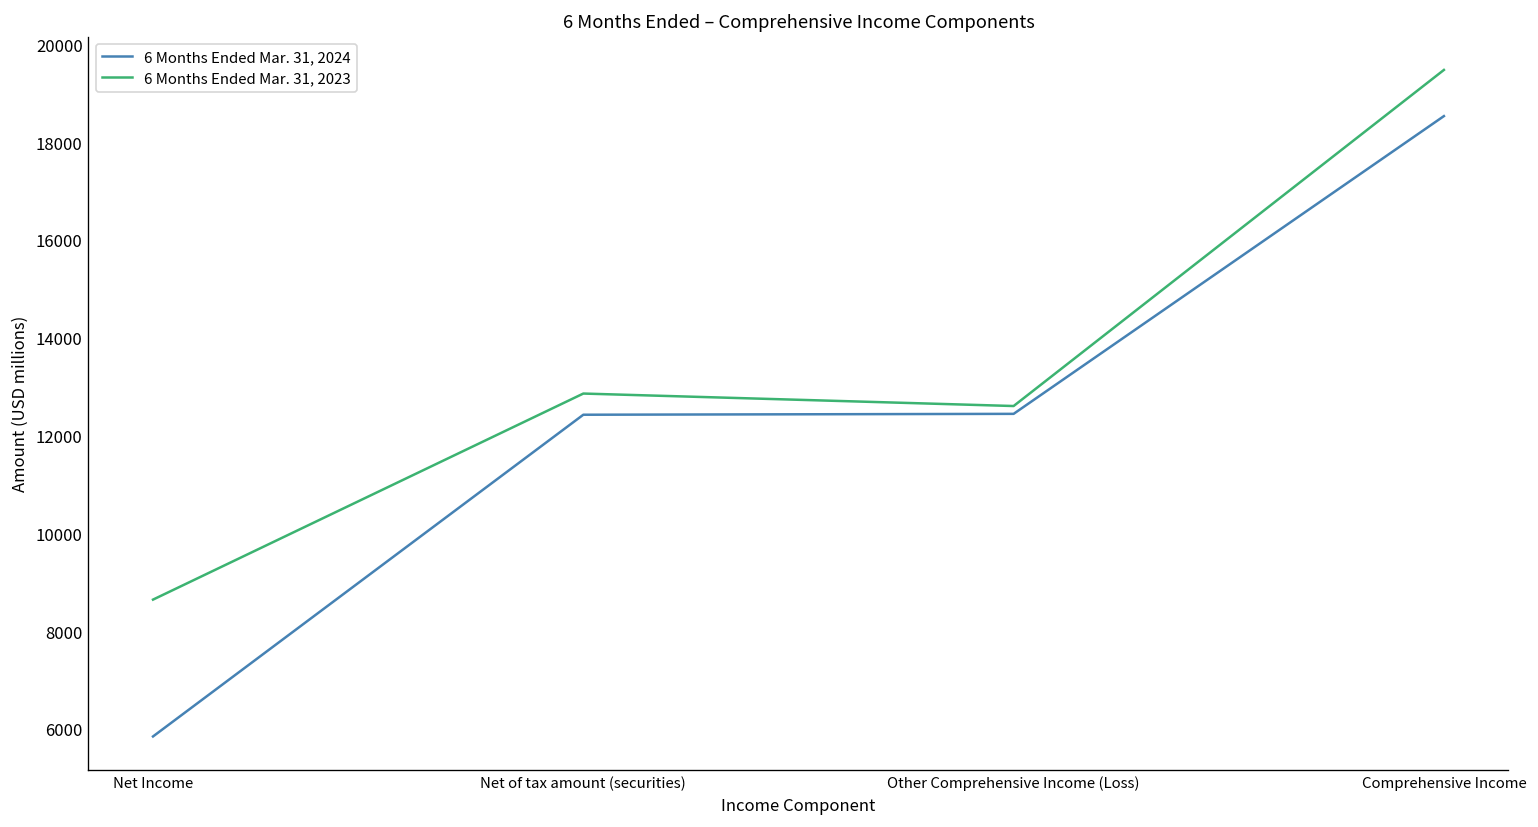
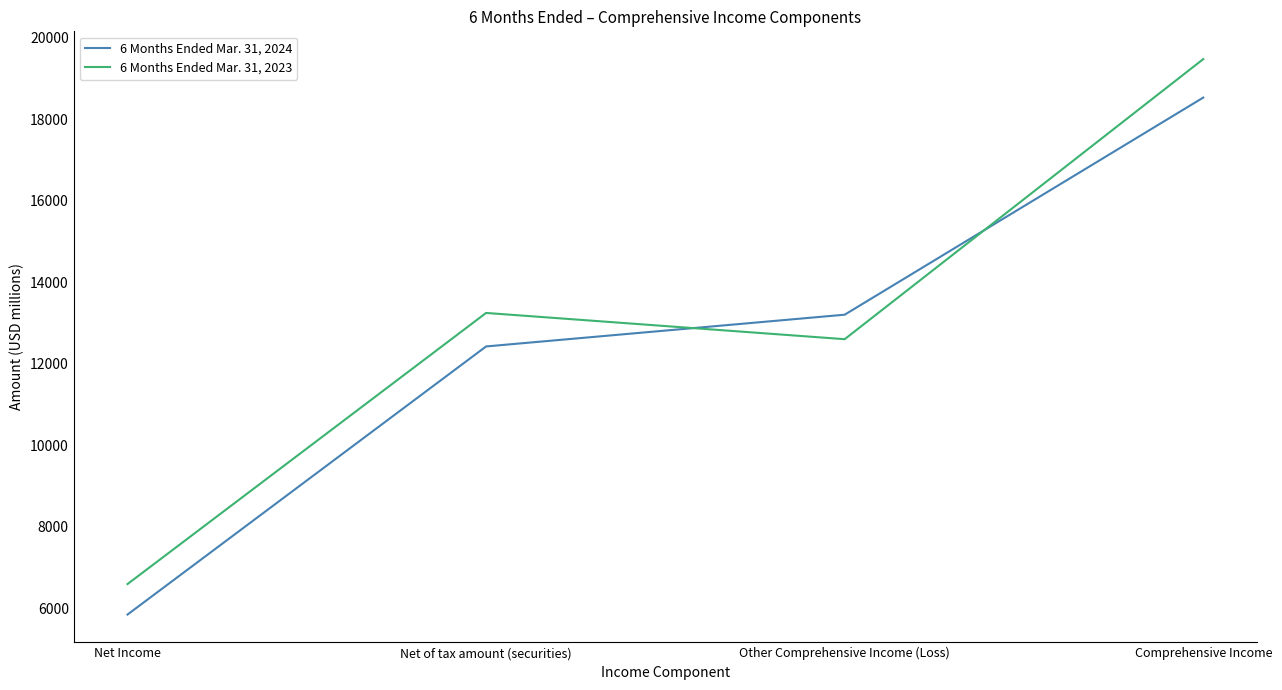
  {
    "6 Months Ended Mar. 31, 2024": {
      "Net Income": 5800,
      "Net of tax amount (securities)": 12400,
-     "Other Comprehensive Income (Loss)": 12400,
+     "Other Comprehensive Income (Loss)": 13200,
      "Comprehensive Income": 18500
    },
    "6 Months Ended Mar. 31, 2023": {
-     "Net Income": 8600,
-     "Net of tax amount (securities)": 12900,
+     "Net Income": 6600,
+     "Net of tax amount (securities)": 13200,
      "Other Comprehensive Income (Loss)": 12600,
      "Comprehensive Income": 19500
    }
  }
